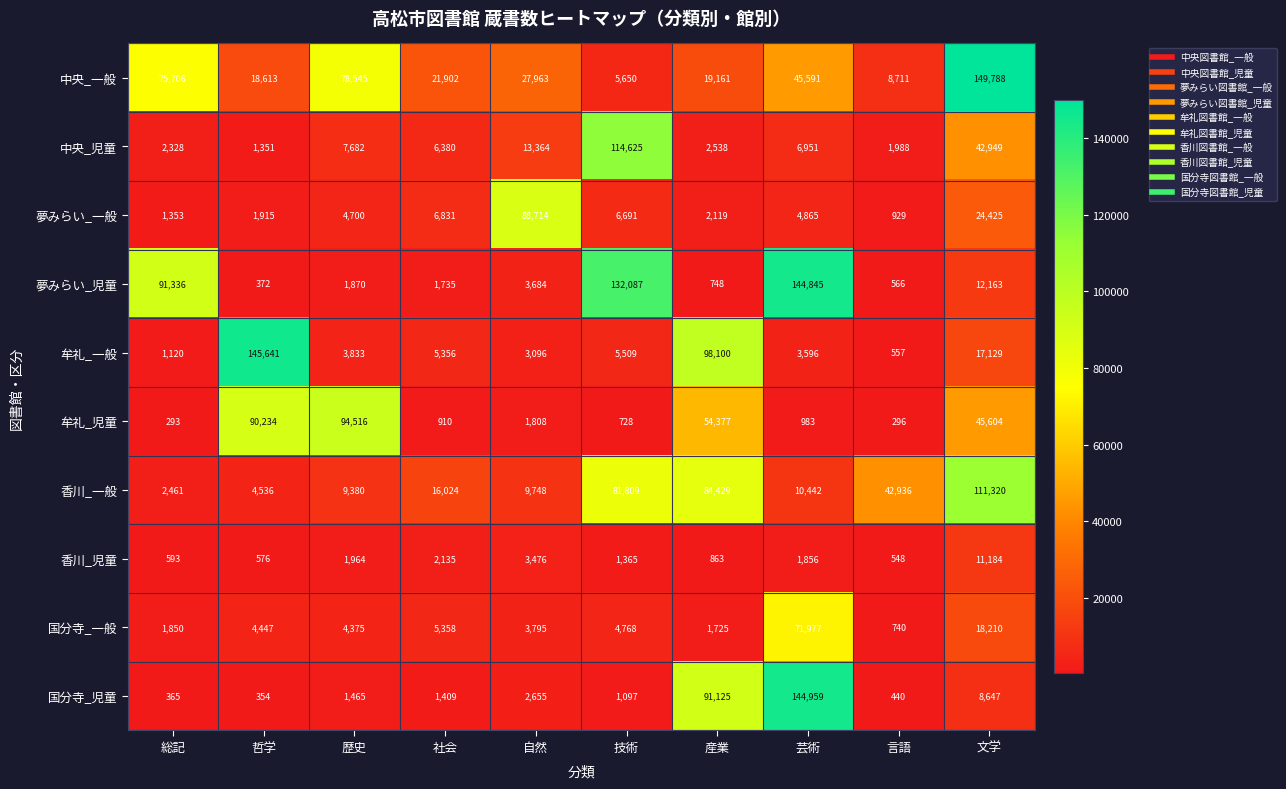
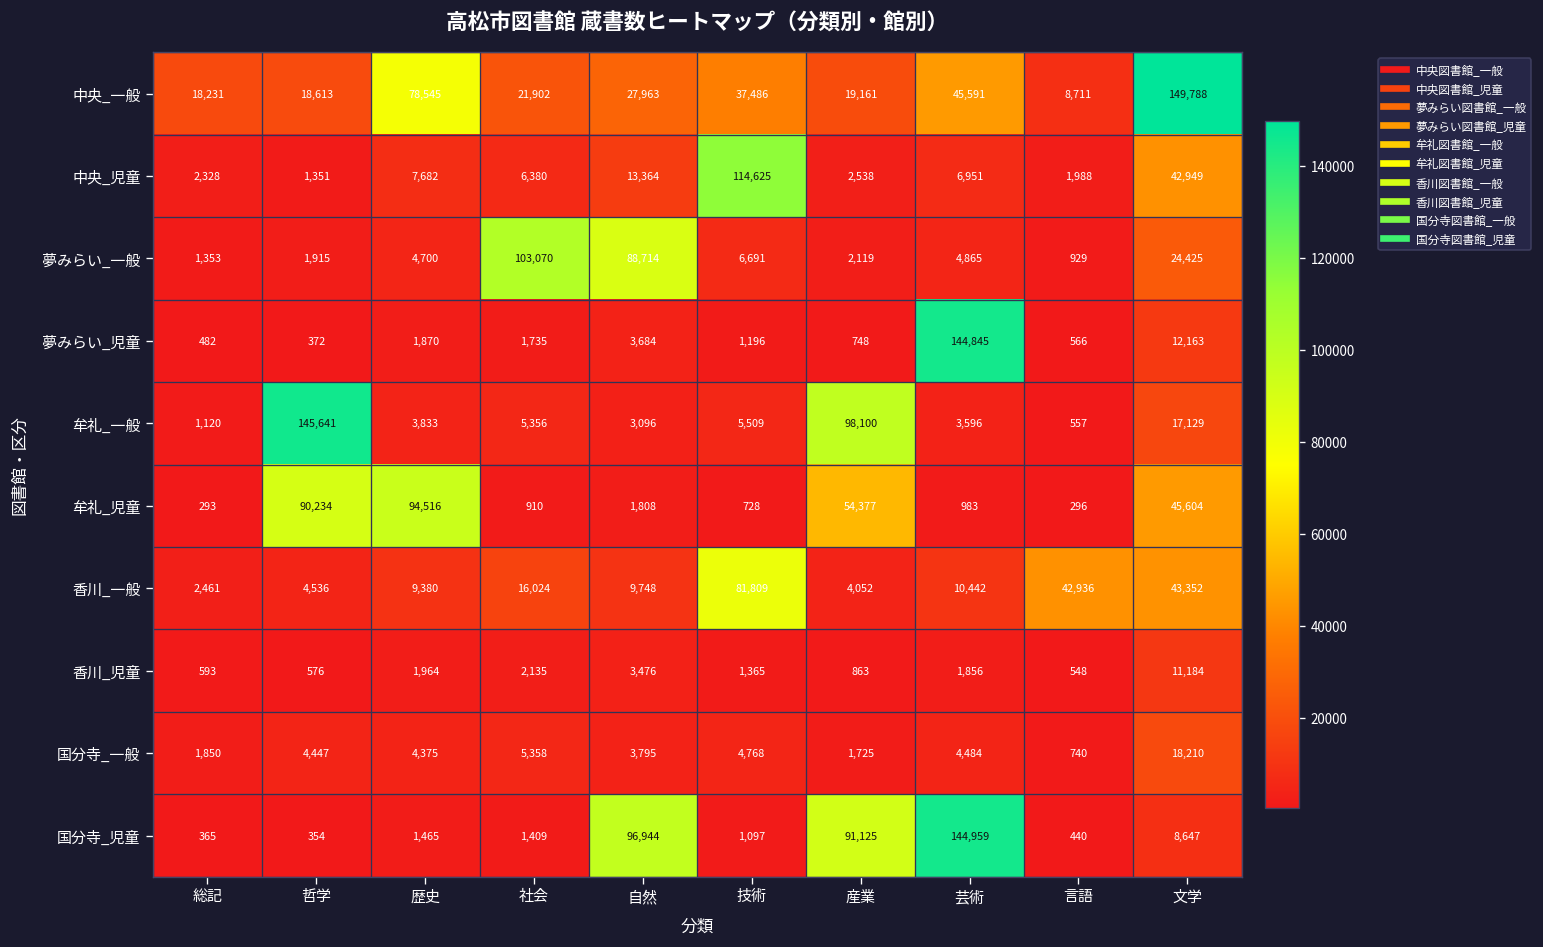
  {
    "中央_一般": {
-     "総記": "75,706",
+     "総記": "18,231",
      "哲学": "18,613",
      "歴史": "78,545",
      "社会": "21,902",
      "自然": "27,963",
-     "技術": "5,650",
+     "技術": "37,486",
      "産業": "19,161",
      "芸術": "45,591",
      "言語": "8,711",
      "文学": "149,788"
    },
    "中央_児童": {
      "総記": "2,328",
      "哲学": "1,351",
      "歴史": "7,682",
      "社会": "6,380",
      "自然": "13,364",
      "技術": "114,625",
      "産業": "2,538",
      "芸術": "6,951",
      "言語": "1,988",
      "文学": "42,949"
    },
    "夢みらい_一般": {
      "総記": "1,353",
      "哲学": "1,915",
      "歴史": "4,700",
-     "社会": "6,831",
+     "社会": "103,070",
      "自然": "88,714",
      "技術": "6,691",
      "産業": "2,119",
      "芸術": "4,865",
      "言語": "929",
      "文学": "24,425"
    },
    "夢みらい_児童": {
-     "総記": "91,336",
+     "総記": "482",
      "哲学": "372",
      "歴史": "1,870",
      "社会": "1,735",
      "自然": "3,684",
-     "技術": "132,087",
+     "技術": "1,196",
      "産業": "748",
      "芸術": "144,845",
      "言語": "566",
      "文学": "12,163"
    },
    "牟礼_一般": {
      "総記": "1,120",
      "哲学": "145,641",
      "歴史": "3,833",
      "社会": "5,356",
      "自然": "3,096",
      "技術": "5,509",
      "産業": "98,100",
      "芸術": "3,596",
      "言語": "557",
      "文学": "17,129"
    },
    "牟礼_児童": {
      "総記": "293",
      "哲学": "90,234",
      "歴史": "94,516",
      "社会": "910",
      "自然": "1,808",
      "技術": "728",
      "産業": "54,377",
      "芸術": "983",
      "言語": "296",
      "文学": "45,604"
    },
    "香川_一般": {
      "総記": "2,461",
      "哲学": "4,536",
      "歴史": "9,380",
      "社会": "16,024",
      "自然": "9,748",
      "技術": "81,809",
-     "産業": "84,429",
+     "産業": "4,052",
      "芸術": "10,442",
      "言語": "42,936",
-     "文学": "111,320"
+     "文学": "43,352"
    },
    "香川_児童": {
      "総記": "593",
      "哲学": "576",
      "歴史": "1,964",
      "社会": "2,135",
      "自然": "3,476",
      "技術": "1,365",
      "産業": "863",
      "芸術": "1,856",
      "言語": "548",
      "文学": "11,184"
    },
    "国分寺_一般": {
      "総記": "1,850",
      "哲学": "4,447",
      "歴史": "4,375",
      "社会": "5,358",
      "自然": "3,795",
      "技術": "4,768",
      "産業": "1,725",
-     "芸術": "71,977",
+     "芸術": "4,484",
      "言語": "740",
      "文学": "18,210"
    },
    "国分寺_児童": {
      "総記": "365",
      "哲学": "354",
      "歴史": "1,465",
      "社会": "1,409",
-     "自然": "2,655",
+     "自然": "96,944",
      "技術": "1,097",
      "産業": "91,125",
      "芸術": "144,959",
      "言語": "440",
      "文学": "8,647"
    }
  }
